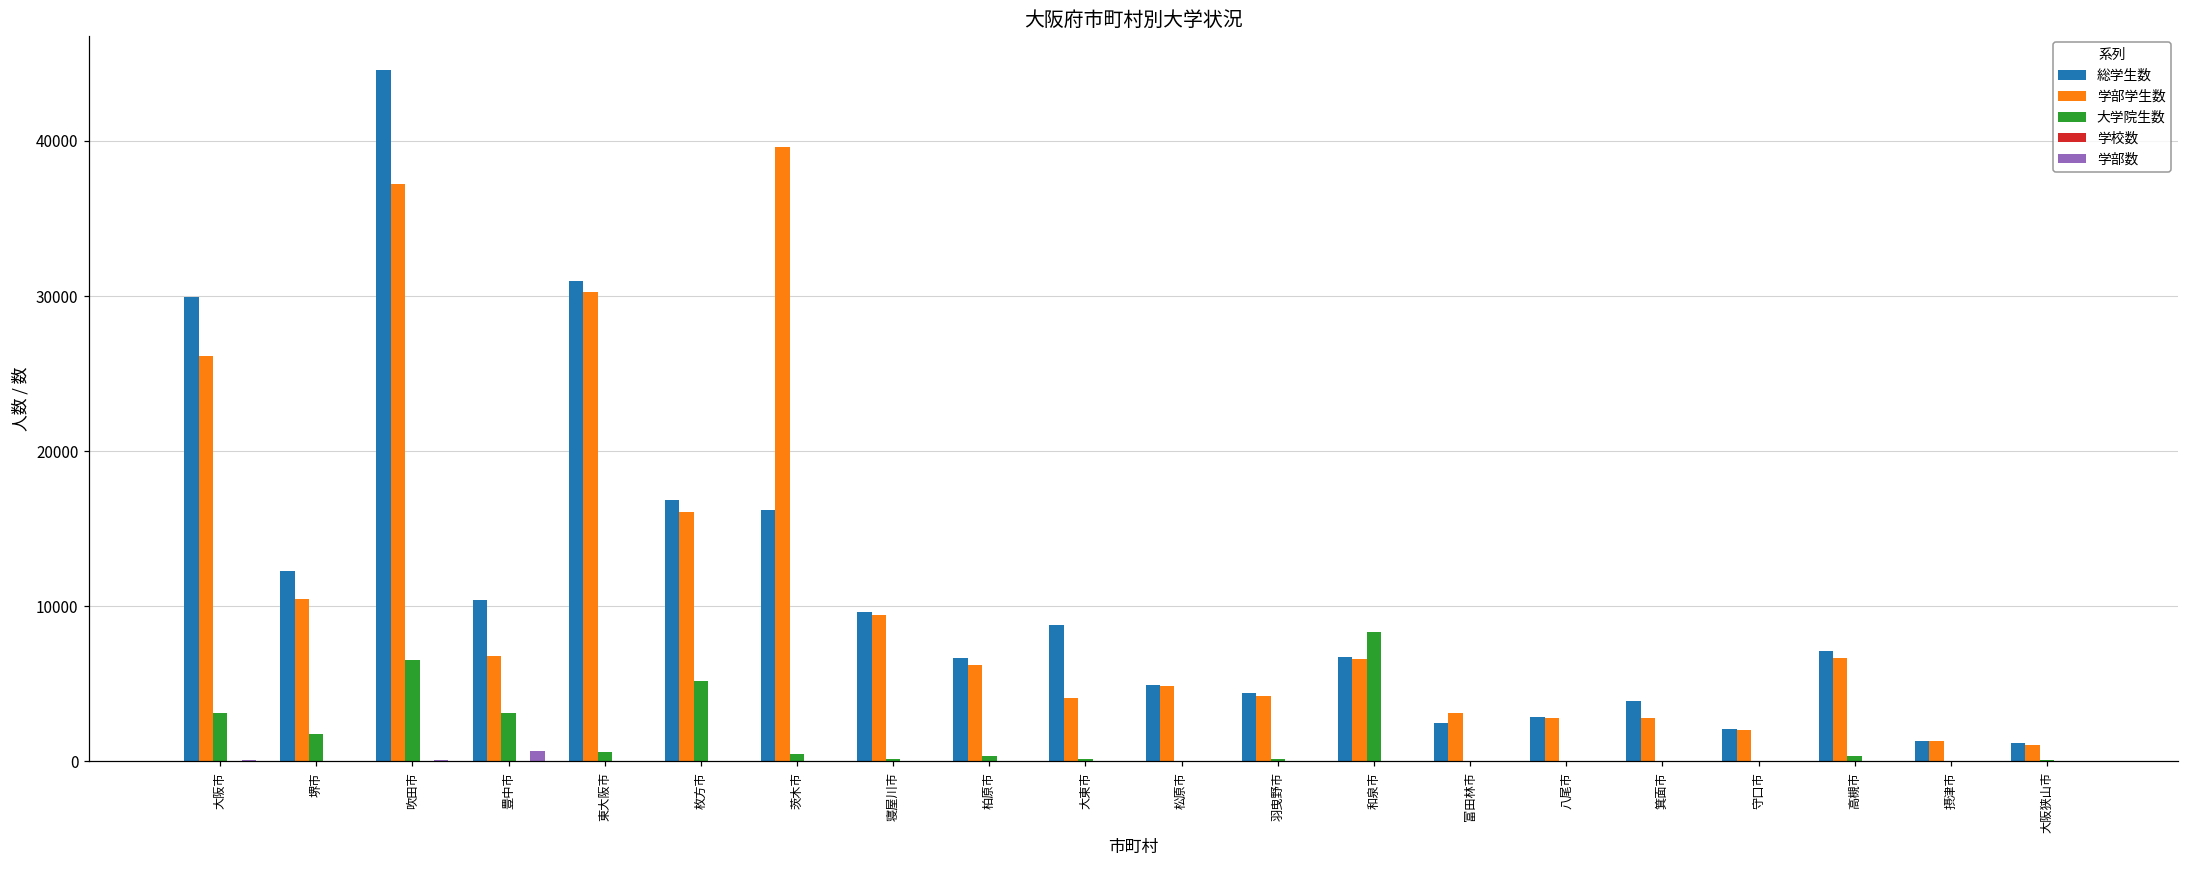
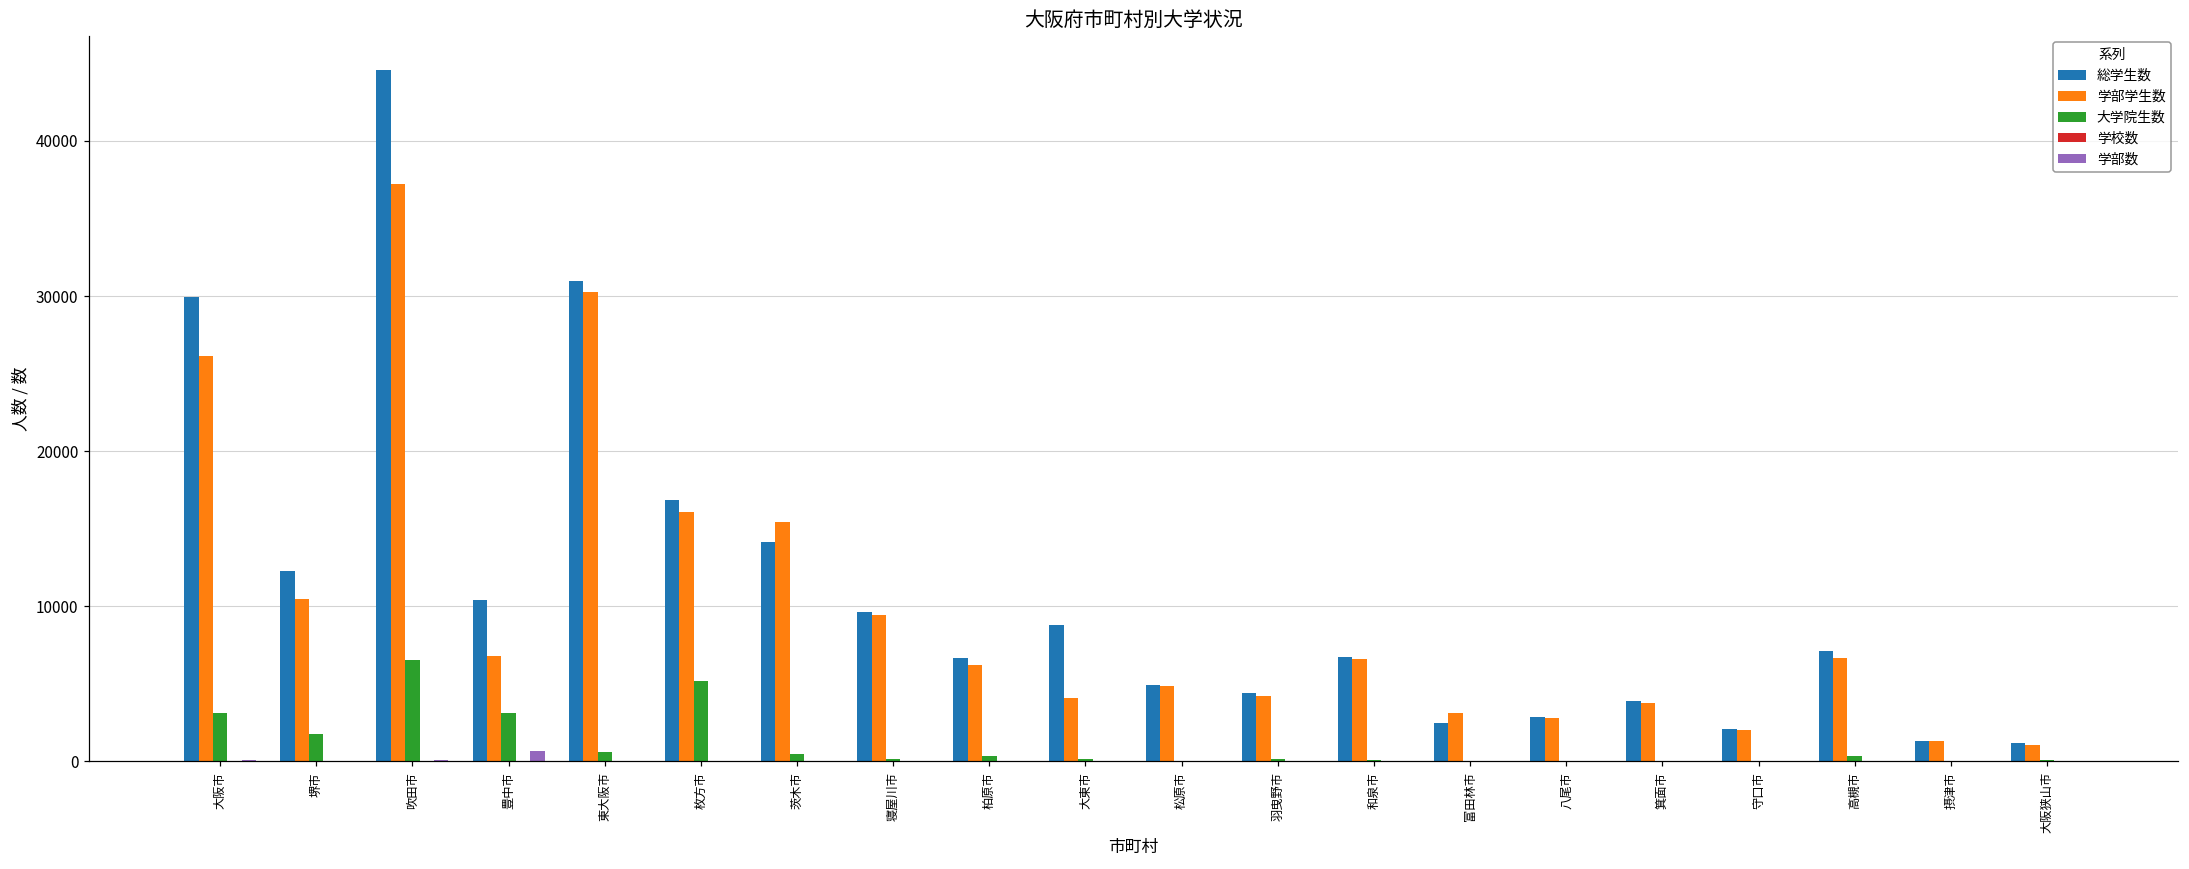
  {
    "総学生数": {
      "大阪市": 29900,
      "堺市": 12300,
      "吹田市": 44600,
      "豊中市": 10400,
      "東大阪市": 31000,
      "枚方市": 16800,
-     "茨木市": 16200,
+     "茨木市": 14100,
      "寝屋川市": 9600,
      "柏原市": 6700,
      "大東市": 8800,
      "松原市": 4900,
      "羽曳野市": 4400,
      "和泉市": 6700,
      "富田林市": 2400,
      "八尾市": 2800,
      "箕面市": 3900,
      "守口市": 2100,
      "高槻市": 7100,
      "摂津市": 1300,
      "大阪狭山市": 1200
    },
    "学部学生数": {
      "大阪市": 26100,
      "堺市": 10500,
      "吹田市": 37200,
      "豊中市": 6800,
      "東大阪市": 30300,
      "枚方市": 16100,
-     "茨木市": 39600,
+     "茨木市": 15400,
      "寝屋川市": 9400,
      "柏原市": 6200,
      "大東市": 4100,
      "松原市": 4900,
      "羽曳野市": 4200,
      "和泉市": 6600,
      "富田林市": 3100,
      "八尾市": 2800,
-     "箕面市": 2800,
+     "箕面市": 3800,
      "守口市": 2000,
      "高槻市": 6700,
      "摂津市": 1300,
      "大阪狭山市": 1000
    },
    "大学院生数": {
      "大阪市": 3100,
      "堺市": 1700,
      "吹田市": 6600,
      "豊中市": 3100,
      "東大阪市": 600,
      "枚方市": 5200,
      "茨木市": 500,
      "柏原市": 300,
-     "和泉市": 8300,
+     "和泉市": 100,
      "箕面市": 0,
      "守口市": 0,
      "高槻市": 400
    },
    "学部数": {
      "豊中市": 600
    }
  }
